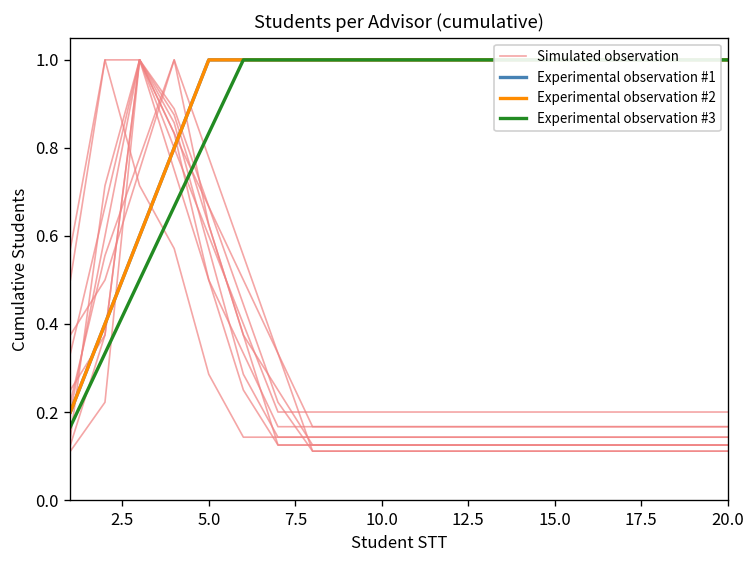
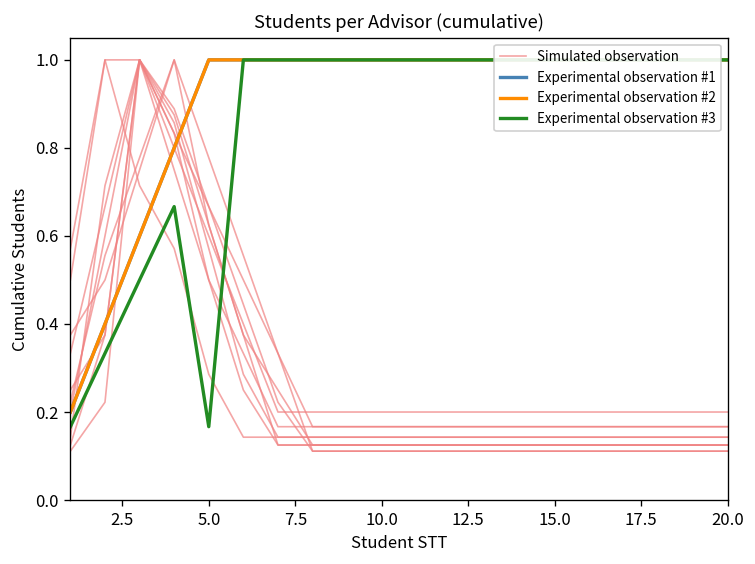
  {
    "Experimental observation #2": {
      "5.0": 1.00
    },
    "Experimental observation #3": {
-     "5.0": 0.83
+     "5.0": 0.17
    }
  }
